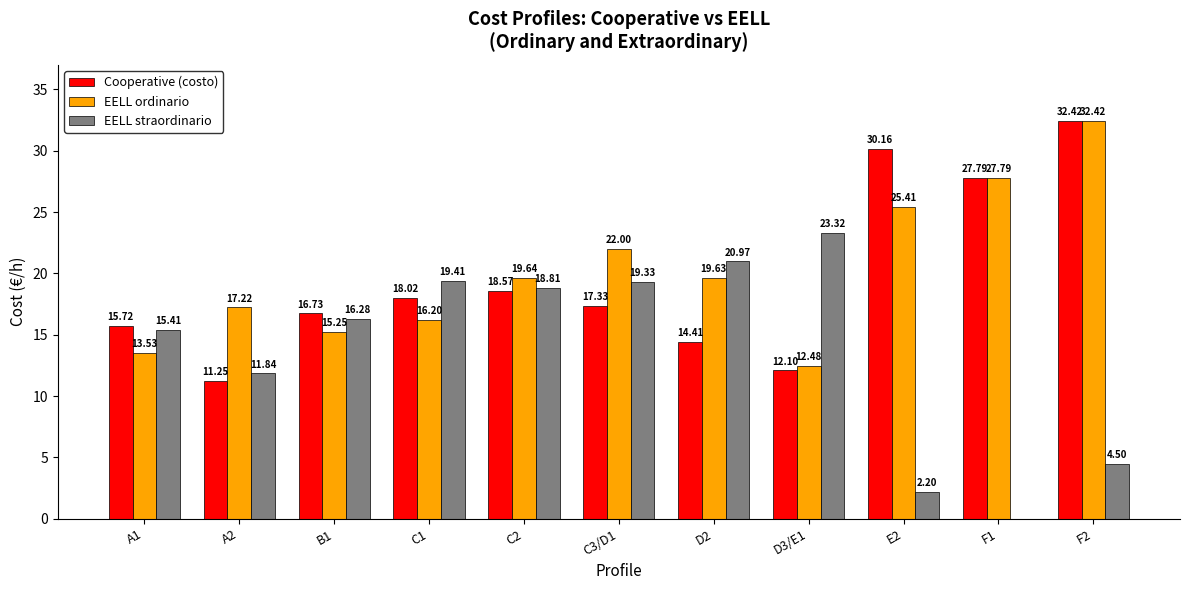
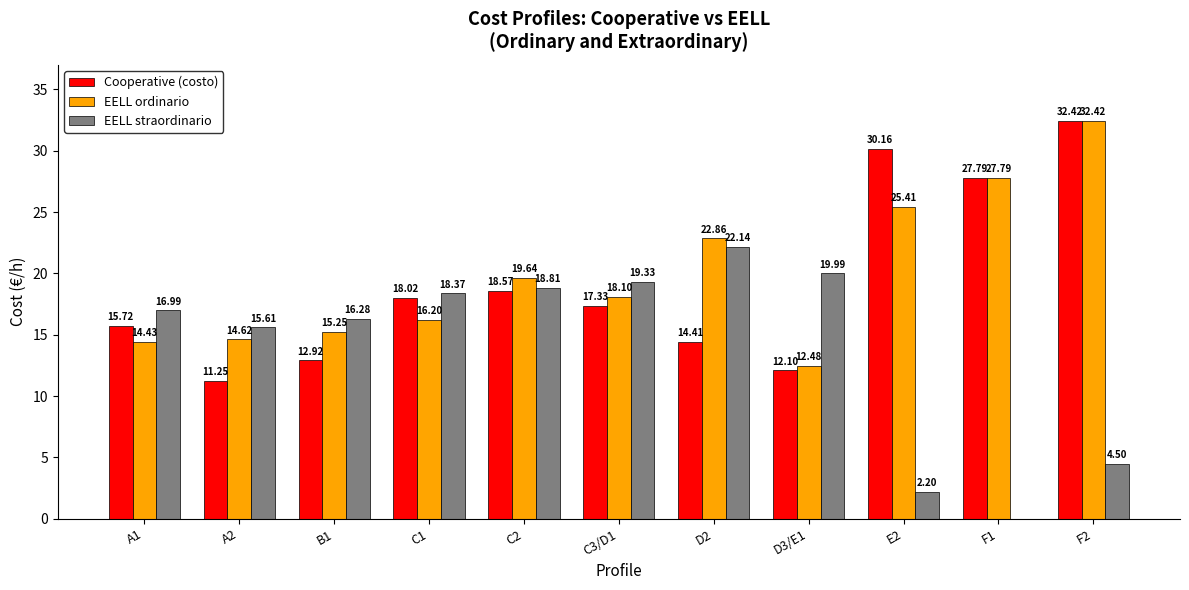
  {
    "Cooperative (costo)": {
      "A1": 15.72,
      "A2": 11.25,
-     "B1": 16.73,
+     "B1": 12.92,
      "C1": 18.02,
      "C2": 18.57,
      "C3/D1": 17.33,
      "D2": 14.41,
      "D3/E1": 12.10,
      "E2": 30.16,
      "F1": 27.79,
      "F2": 32.42
    },
    "EELL ordinario": {
-     "A1": 13.53,
-     "A2": 17.22,
+     "A1": 14.43,
+     "A2": 14.62,
      "B1": 15.25,
      "C1": 16.20,
      "C2": 19.64,
-     "C3/D1": 22.00,
-     "D2": 19.63,
+     "C3/D1": 18.10,
+     "D2": 22.86,
      "D3/E1": 12.48,
      "E2": 25.41,
      "F1": 27.79,
      "F2": 32.42
    },
    "EELL straordinario": {
-     "A1": 15.41,
-     "A2": 11.84,
+     "A1": 16.99,
+     "A2": 15.61,
      "B1": 16.28,
-     "C1": 19.41,
+     "C1": 18.37,
      "C2": 18.81,
      "C3/D1": 19.33,
-     "D2": 20.97,
-     "D3/E1": 23.32,
+     "D2": 22.14,
+     "D3/E1": 19.99,
      "E2": 2.20,
      "F2": 4.50
    }
  }
